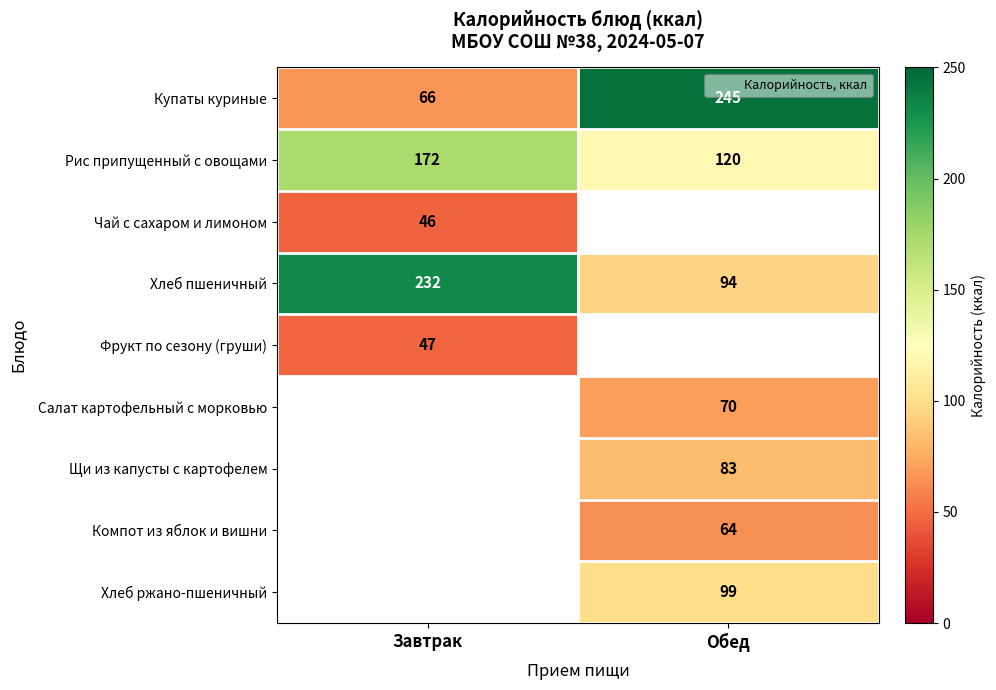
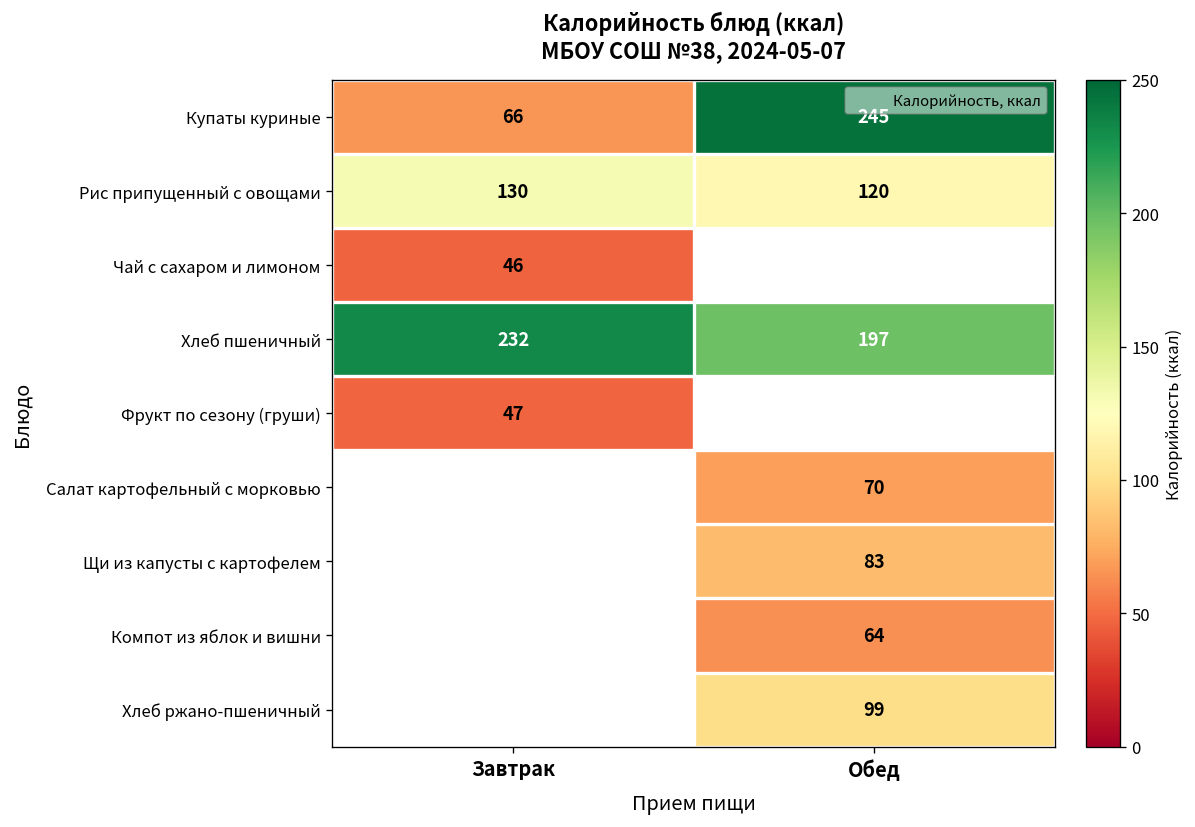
  {
    "Купаты куриные": {
      "Завтрак": 66
    },
    "Рис припущенный с овощами": {
-     "Завтрак": 172,
+     "Завтрак": 130,
      "Обед": 120
    },
    "Чай с сахаром и лимоном": {
      "Завтрак": 46
    },
    "Хлеб пшеничный": {
      "Завтрак": 232,
-     "Обед": 94
+     "Обед": 197
    },
    "Фрукт по сезону (груши)": {
      "Завтрак": 47
    },
    "Салат картофельный с морковью": {
      "Обед": 70
    },
    "Щи из капусты с картофелем": {
      "Обед": 83
    },
    "Компот из яблок и вишни": {
      "Обед": 64
    },
    "Хлеб ржано-пшеничный": {
      "Обед": 99
    }
  }
